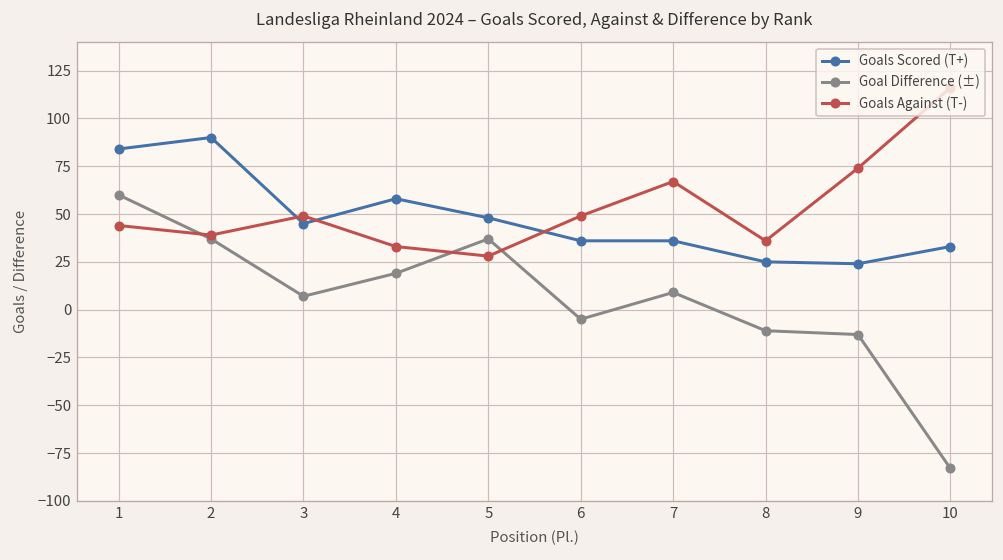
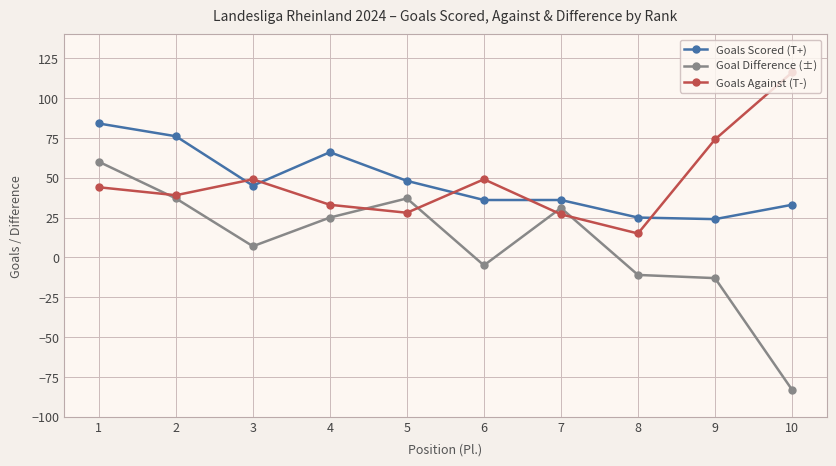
  {
    "Goals Scored (T+)": {
      "1": 84,
-     "2": 90,
+     "2": 76,
      "3": 45,
-     "4": 58,
+     "4": 66,
      "5": 48,
      "6": 36,
      "7": 36,
      "8": 25,
      "9": 24,
      "10": 33
    },
    "Goal Difference (±)": {
      "1": 60,
      "2": 37,
      "3": 7,
-     "4": 19,
+     "4": 25,
      "5": 37,
      "6": -5,
-     "7": 9,
+     "7": 31,
      "8": -11,
      "9": -13,
      "10": -83
    },
    "Goals Against (T-)": {
      "1": 44,
      "2": 39,
      "3": 49,
      "4": 33,
      "5": 28,
      "6": 49,
-     "7": 67,
-     "8": 36,
+     "7": 27,
+     "8": 15,
      "9": 74
    }
  }
